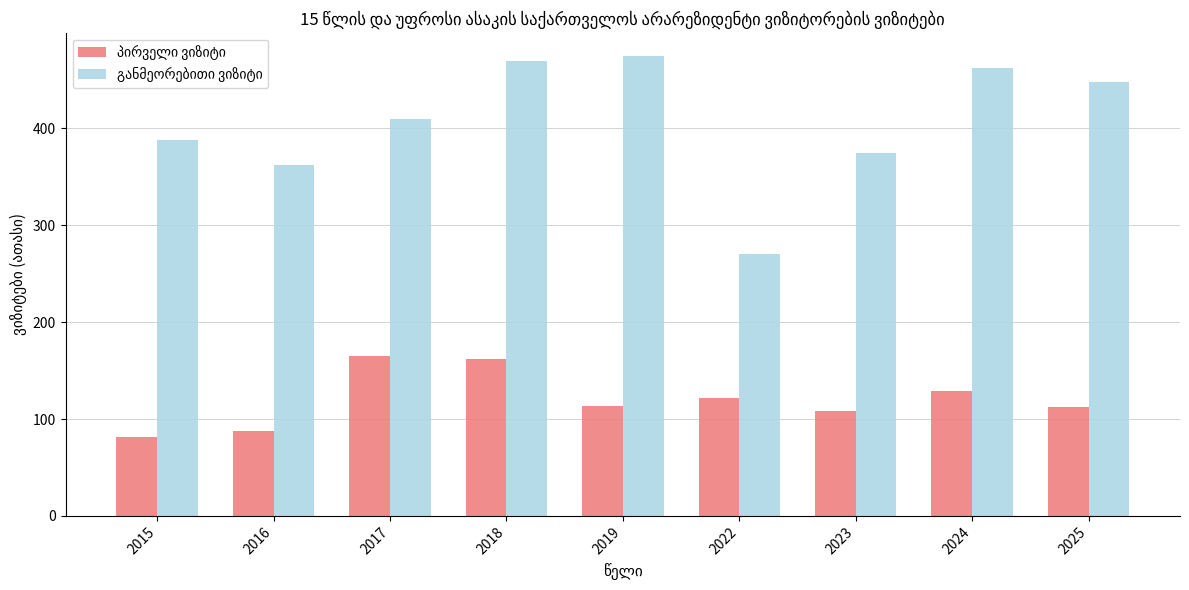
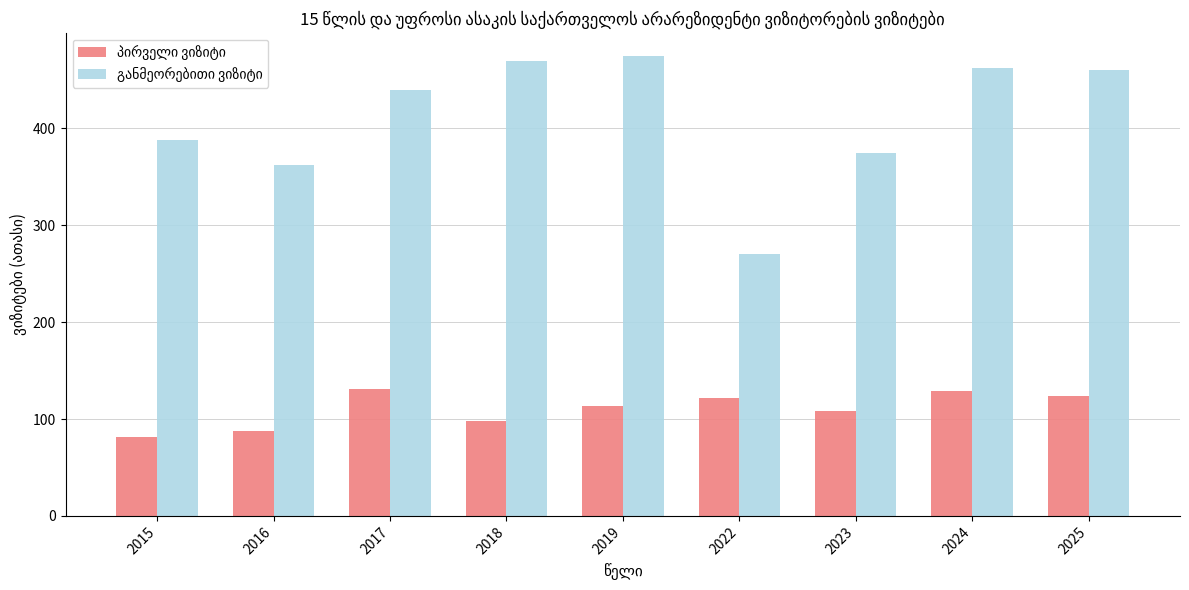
  {
    "პირველი ვიზიტი": {
      "2015": 80,
      "2016": 90,
-     "2017": 160,
-     "2018": 160,
+     "2017": 130,
+     "2018": 100,
      "2019": 110,
      "2022": 120,
      "2023": 110,
      "2024": 130,
-     "2025": 110
+     "2025": 120
    },
    "განმეორებითი ვიზიტი": {
      "2015": 390,
      "2016": 360,
-     "2017": 410,
+     "2017": 440,
      "2018": 470,
      "2019": 470,
      "2022": 270,
      "2023": 370,
      "2024": 460,
-     "2025": 450
+     "2025": 460
    }
  }
